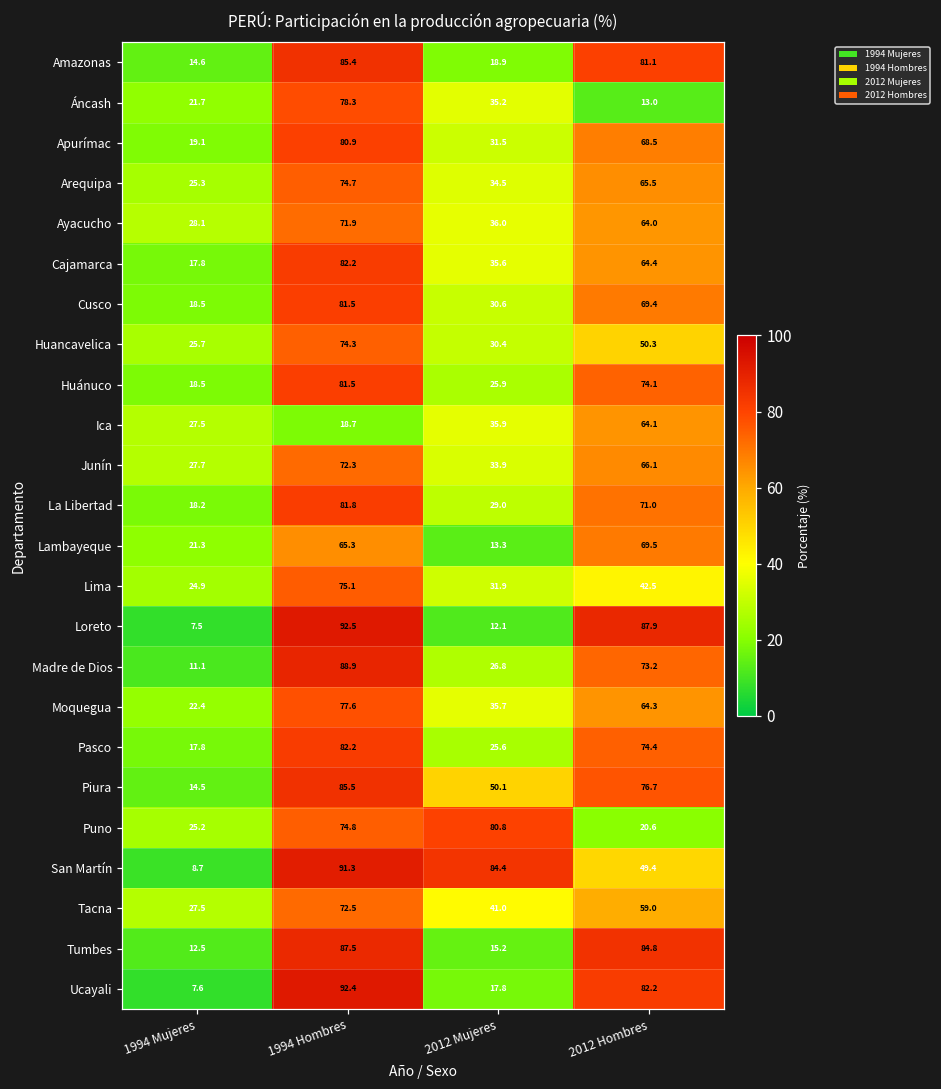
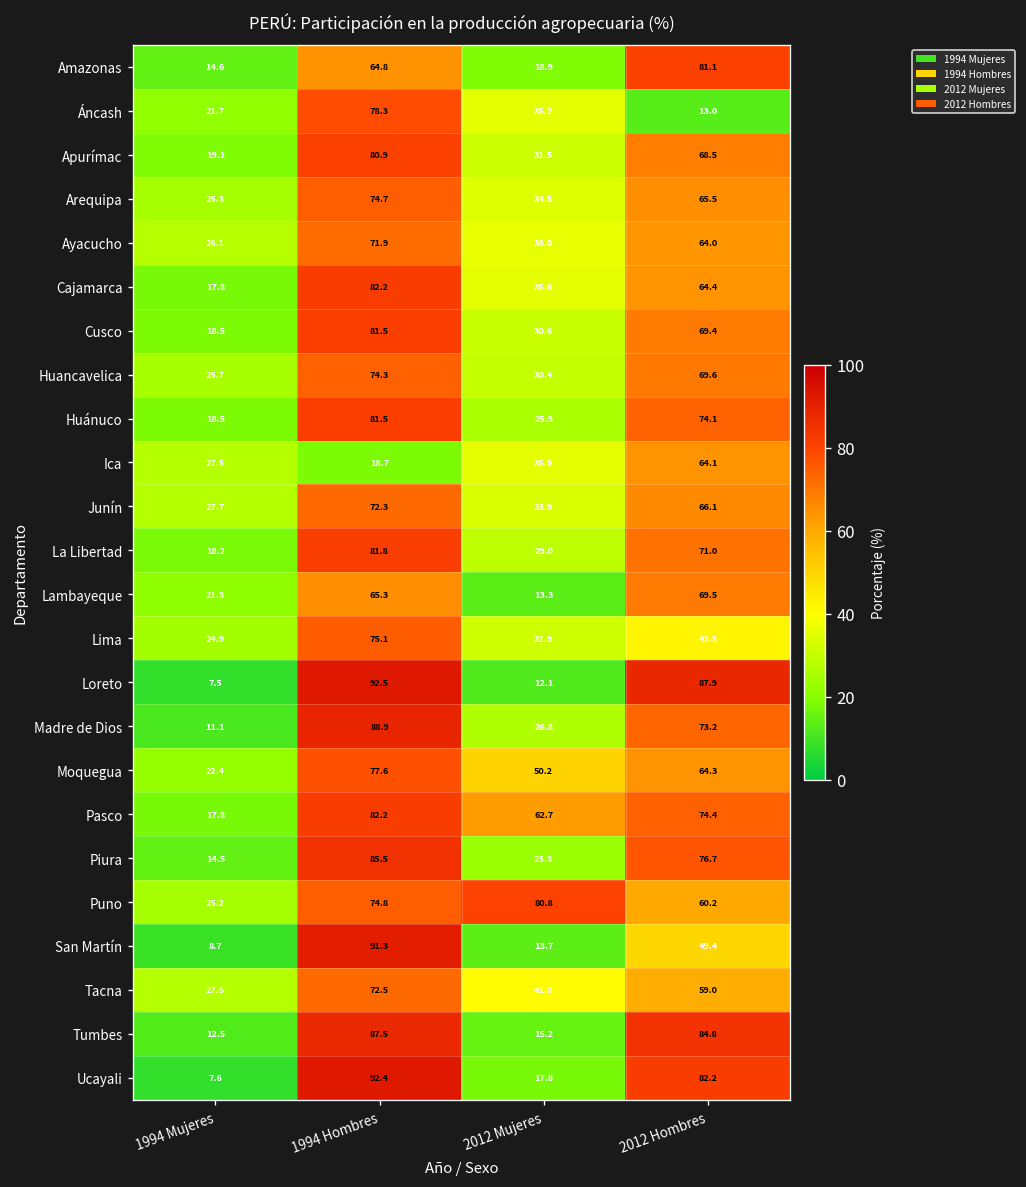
  {
    "Amazonas": {
      "1994 Mujeres": 14.6,
-     "1994 Hombres": 85.4,
+     "1994 Hombres": 64.8,
      "2012 Mujeres": 18.9,
      "2012 Hombres": 81.1
    },
    "Áncash": {
      "1994 Mujeres": 21.7,
      "1994 Hombres": 78.3,
      "2012 Mujeres": 35.2,
      "2012 Hombres": 13.0
    },
    "Apurímac": {
      "1994 Mujeres": 19.1,
      "1994 Hombres": 80.9,
      "2012 Mujeres": 31.5,
      "2012 Hombres": 68.5
    },
    "Arequipa": {
      "1994 Mujeres": 25.3,
      "1994 Hombres": 74.7,
      "2012 Mujeres": 34.5,
      "2012 Hombres": 65.5
    },
    "Ayacucho": {
      "1994 Mujeres": 28.1,
      "1994 Hombres": 71.9,
      "2012 Mujeres": 36.0,
      "2012 Hombres": 64.0
    },
    "Cajamarca": {
      "1994 Mujeres": 17.8,
      "1994 Hombres": 82.2,
      "2012 Mujeres": 35.6,
      "2012 Hombres": 64.4
    },
    "Cusco": {
      "1994 Mujeres": 18.5,
      "1994 Hombres": 81.5,
      "2012 Mujeres": 30.6,
      "2012 Hombres": 69.4
    },
    "Huancavelica": {
      "1994 Mujeres": 25.7,
      "1994 Hombres": 74.3,
      "2012 Mujeres": 30.4,
-     "2012 Hombres": 50.3
+     "2012 Hombres": 69.6
    },
    "Huánuco": {
      "1994 Mujeres": 18.5,
      "1994 Hombres": 81.5,
      "2012 Mujeres": 25.9,
      "2012 Hombres": 74.1
    },
    "Ica": {
      "1994 Mujeres": 27.5,
      "1994 Hombres": 18.7,
      "2012 Mujeres": 35.9,
      "2012 Hombres": 64.1
    },
    "Junín": {
      "1994 Mujeres": 27.7,
      "1994 Hombres": 72.3,
      "2012 Mujeres": 33.9,
      "2012 Hombres": 66.1
    },
    "La Libertad": {
      "1994 Mujeres": 18.2,
      "1994 Hombres": 81.8,
      "2012 Mujeres": 29.0,
      "2012 Hombres": 71.0
    },
    "Lambayeque": {
      "1994 Mujeres": 21.3,
      "1994 Hombres": 65.3,
      "2012 Mujeres": 13.3,
      "2012 Hombres": 69.5
    },
    "Lima": {
      "1994 Mujeres": 24.9,
      "1994 Hombres": 75.1,
      "2012 Mujeres": 31.9,
      "2012 Hombres": 42.5
    },
    "Loreto": {
      "1994 Mujeres": 7.5,
      "1994 Hombres": 92.5,
      "2012 Mujeres": 12.1,
      "2012 Hombres": 87.9
    },
    "Madre de Dios": {
      "1994 Mujeres": 11.1,
      "1994 Hombres": 88.9,
      "2012 Mujeres": 26.8,
      "2012 Hombres": 73.2
    },
    "Moquegua": {
      "1994 Mujeres": 22.4,
      "1994 Hombres": 77.6,
-     "2012 Mujeres": 35.7,
+     "2012 Mujeres": 50.2,
      "2012 Hombres": 64.3
    },
    "Pasco": {
      "1994 Mujeres": 17.8,
      "1994 Hombres": 82.2,
-     "2012 Mujeres": 25.6,
+     "2012 Mujeres": 62.7,
      "2012 Hombres": 74.4
    },
    "Piura": {
      "1994 Mujeres": 14.5,
      "1994 Hombres": 85.5,
-     "2012 Mujeres": 50.1,
+     "2012 Mujeres": 23.3,
      "2012 Hombres": 76.7
    },
    "Puno": {
      "1994 Mujeres": 25.2,
      "1994 Hombres": 74.8,
      "2012 Mujeres": 80.8,
-     "2012 Hombres": 20.6
+     "2012 Hombres": 60.2
    },
    "San Martín": {
      "1994 Mujeres": 8.7,
      "1994 Hombres": 91.3,
-     "2012 Mujeres": 84.4,
+     "2012 Mujeres": 13.7,
      "2012 Hombres": 49.4
    },
    "Tacna": {
      "1994 Mujeres": 27.5,
      "1994 Hombres": 72.5,
      "2012 Mujeres": 41.0,
      "2012 Hombres": 59.0
    },
    "Tumbes": {
      "1994 Mujeres": 12.5,
      "1994 Hombres": 87.5,
      "2012 Mujeres": 15.2,
      "2012 Hombres": 84.8
    },
    "Ucayali": {
      "1994 Mujeres": 7.6,
      "1994 Hombres": 92.4,
      "2012 Mujeres": 17.8,
      "2012 Hombres": 82.2
    }
  }
